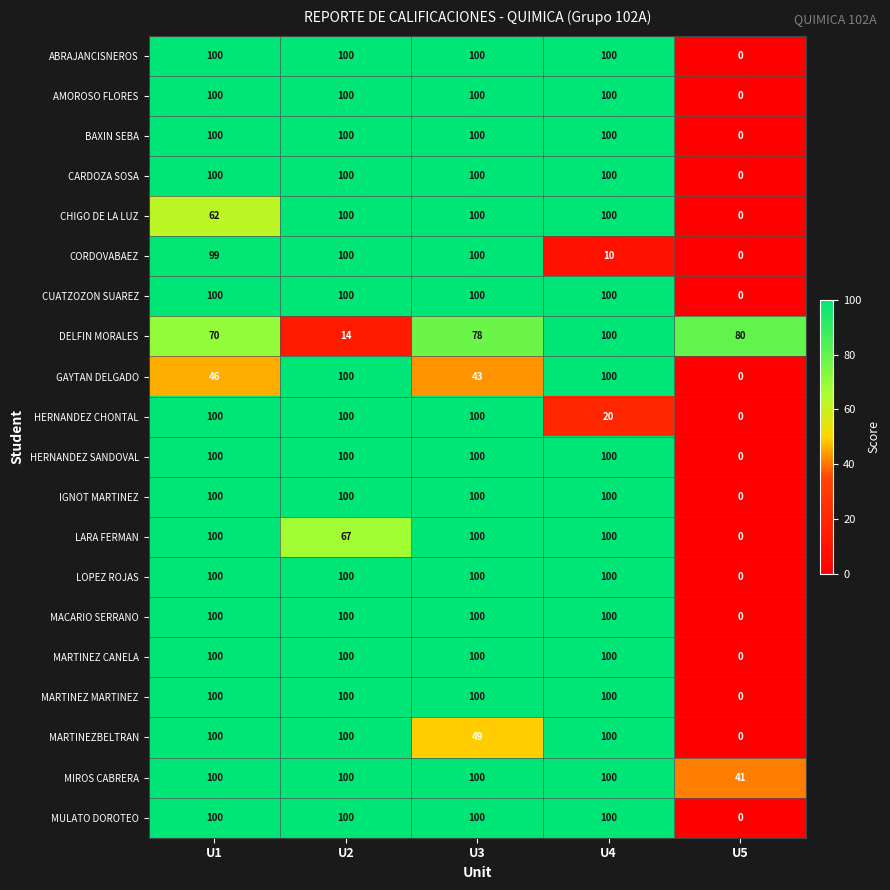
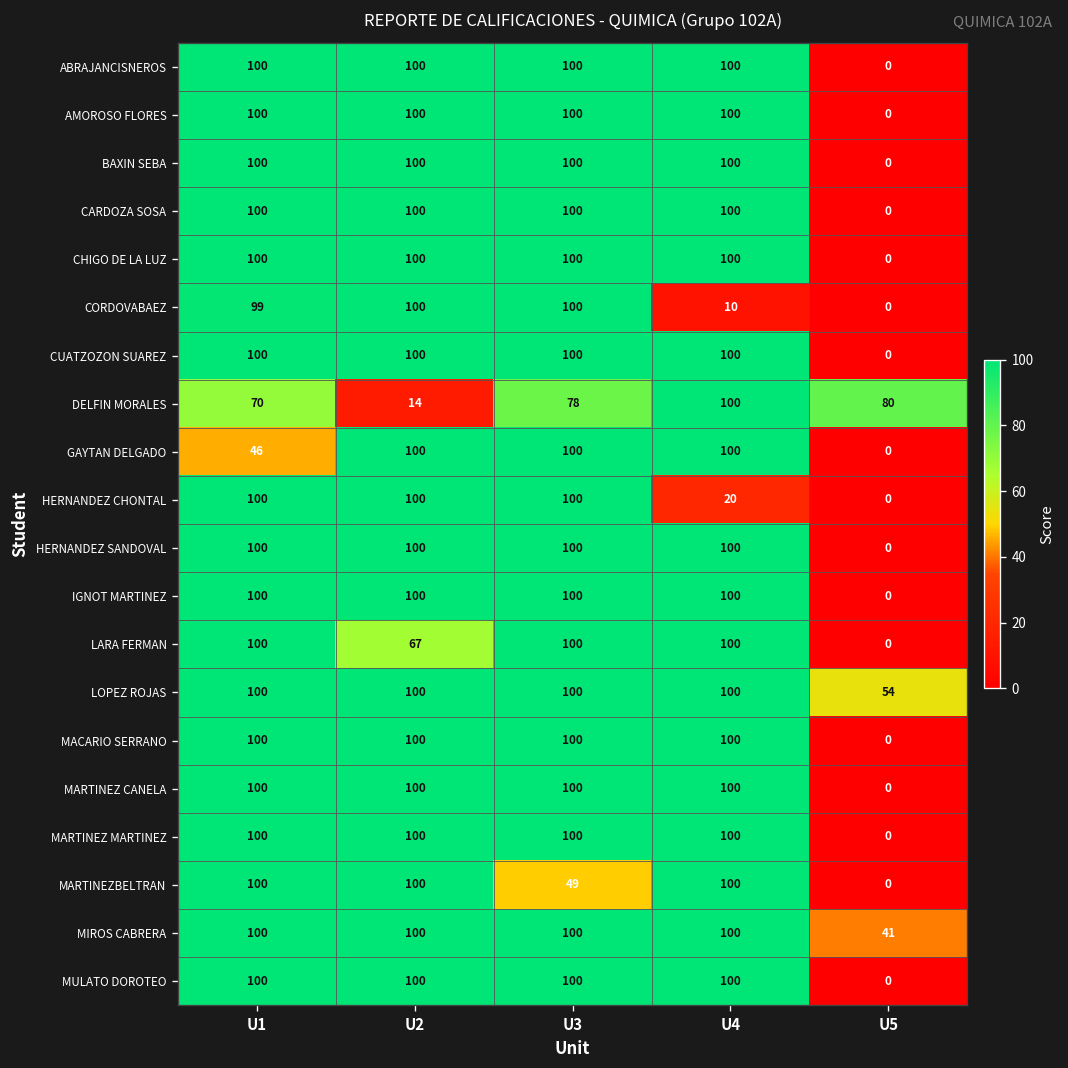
  {
    "ABRAJANCISNEROS": {
      "U1": 100,
      "U2": 100,
      "U3": 100,
      "U4": 100,
      "U5": 0
    },
    "AMOROSO FLORES": {
      "U1": 100,
      "U2": 100,
      "U3": 100,
      "U4": 100,
      "U5": 0
    },
    "BAXIN SEBA": {
      "U1": 100,
      "U2": 100,
      "U3": 100,
      "U4": 100,
      "U5": 0
    },
    "CARDOZA SOSA": {
      "U1": 100,
      "U2": 100,
      "U3": 100,
      "U4": 100,
      "U5": 0
    },
    "CHIGO DE LA LUZ": {
-     "U1": 62,
+     "U1": 100,
      "U2": 100,
      "U3": 100,
      "U4": 100,
      "U5": 0
    },
    "CORDOVABAEZ": {
      "U1": 99,
      "U2": 100,
      "U3": 100,
      "U4": 10,
      "U5": 0
    },
    "CUATZOZON SUAREZ": {
      "U1": 100,
      "U2": 100,
      "U3": 100,
      "U4": 100,
      "U5": 0
    },
    "DELFIN MORALES": {
      "U1": 70,
      "U2": 14,
      "U3": 78,
      "U4": 100,
      "U5": 80
    },
    "GAYTAN DELGADO": {
      "U1": 46,
      "U2": 100,
-     "U3": 43,
+     "U3": 100,
      "U4": 100,
      "U5": 0
    },
    "HERNANDEZ CHONTAL": {
      "U1": 100,
      "U2": 100,
      "U3": 100,
      "U4": 20,
      "U5": 0
    },
    "HERNANDEZ SANDOVAL": {
      "U1": 100,
      "U2": 100,
      "U3": 100,
      "U4": 100,
      "U5": 0
    },
    "IGNOT MARTINEZ": {
      "U1": 100,
      "U2": 100,
      "U3": 100,
      "U4": 100,
      "U5": 0
    },
    "LARA FERMAN": {
      "U1": 100,
      "U2": 67,
      "U3": 100,
      "U4": 100,
      "U5": 0
    },
    "LOPEZ ROJAS": {
      "U1": 100,
      "U2": 100,
      "U3": 100,
      "U4": 100,
-     "U5": 0
+     "U5": 54
    },
    "MACARIO SERRANO": {
      "U1": 100,
      "U2": 100,
      "U3": 100,
      "U4": 100,
      "U5": 0
    },
    "MARTINEZ CANELA": {
      "U1": 100,
      "U2": 100,
      "U3": 100,
      "U4": 100,
      "U5": 0
    },
    "MARTINEZ MARTINEZ": {
      "U1": 100,
      "U2": 100,
      "U3": 100,
      "U4": 100,
      "U5": 0
    },
    "MARTINEZBELTRAN": {
      "U1": 100,
      "U2": 100,
      "U3": 49,
      "U4": 100,
      "U5": 0
    },
    "MIROS CABRERA": {
      "U1": 100,
      "U2": 100,
      "U3": 100,
      "U4": 100,
      "U5": 41
    },
    "MULATO DOROTEO": {
      "U1": 100,
      "U2": 100,
      "U3": 100,
      "U4": 100,
      "U5": 0
    }
  }
